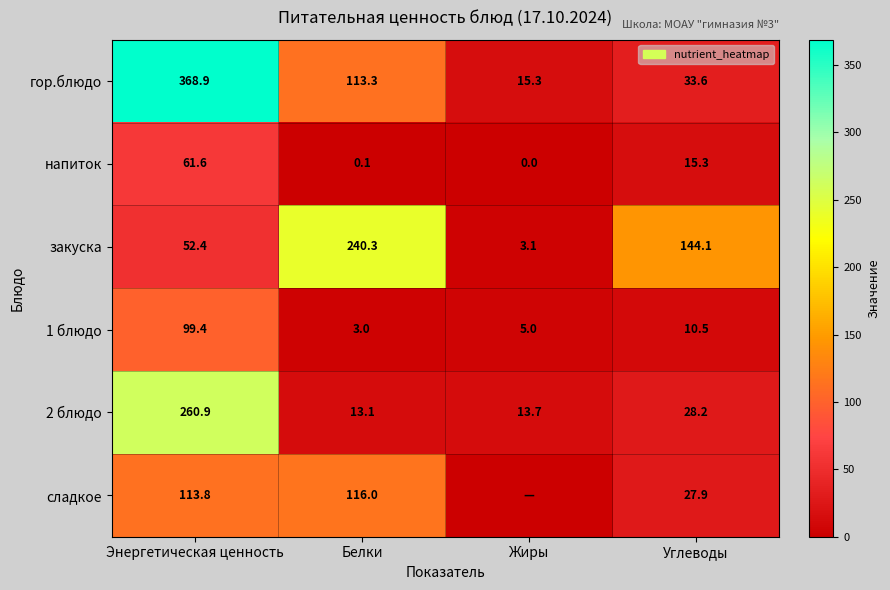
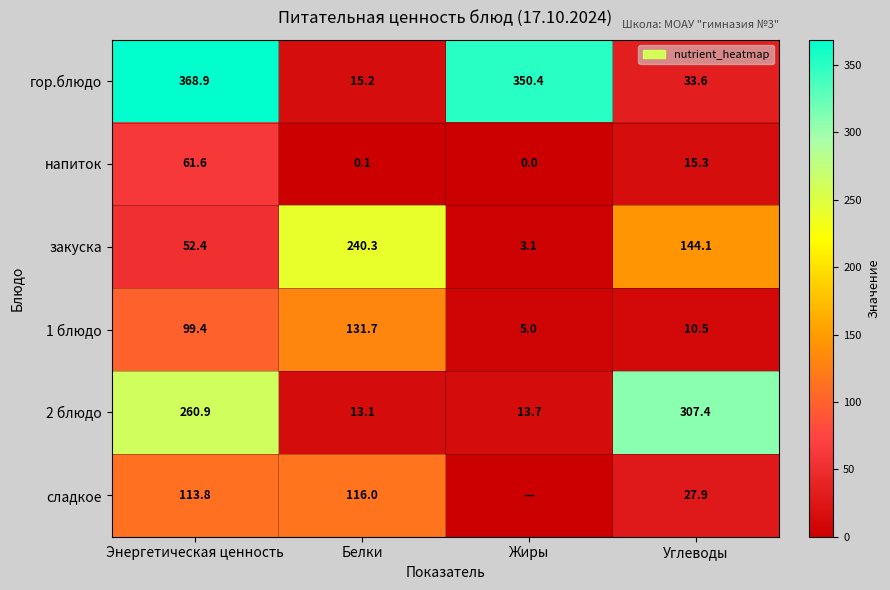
  {
    "гор.блюдо": {
      "Энергетическая ценность": 368.9,
-     "Белки": 113.3,
-     "Жиры": 15.3,
+     "Белки": 15.2,
+     "Жиры": 350.4,
      "Углеводы": 33.6
    },
    "напиток": {
      "Энергетическая ценность": 61.6,
      "Белки": 0.1,
      "Жиры": 0.0,
      "Углеводы": 15.3
    },
    "закуска": {
      "Энергетическая ценность": 52.4,
      "Белки": 240.3,
      "Жиры": 3.1,
      "Углеводы": 144.1
    },
    "1 блюдо": {
      "Энергетическая ценность": 99.4,
-     "Белки": 3.0,
+     "Белки": 131.7,
      "Жиры": 5.0,
      "Углеводы": 10.5
    },
    "2 блюдо": {
      "Энергетическая ценность": 260.9,
      "Белки": 13.1,
      "Жиры": 13.7,
-     "Углеводы": 28.2
+     "Углеводы": 307.4
    },
    "сладкое": {
      "Энергетическая ценность": 113.8,
      "Белки": 116.0,
      "Углеводы": 27.9
    }
  }
